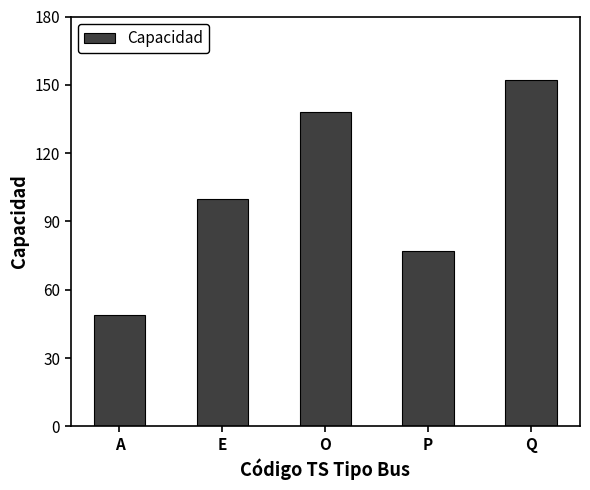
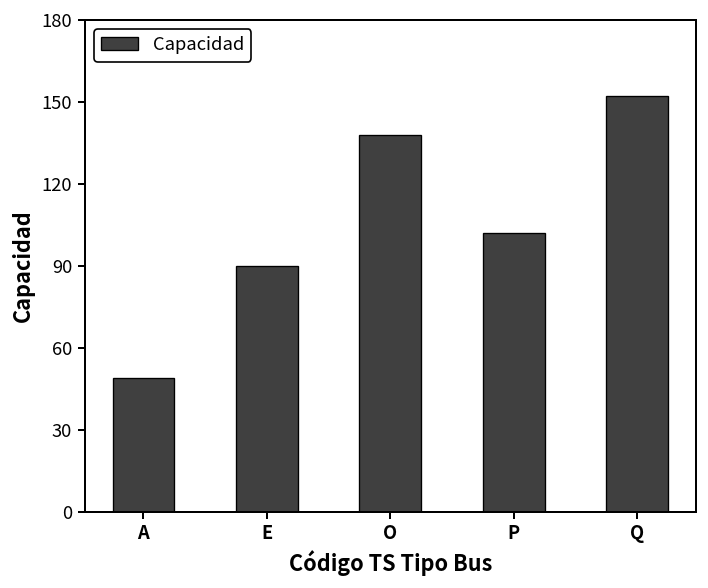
  {
    "A": 49,
-   "E": 100,
+   "E": 90,
    "O": 138,
-   "P": 77,
+   "P": 102,
    "Q": 152
  }
